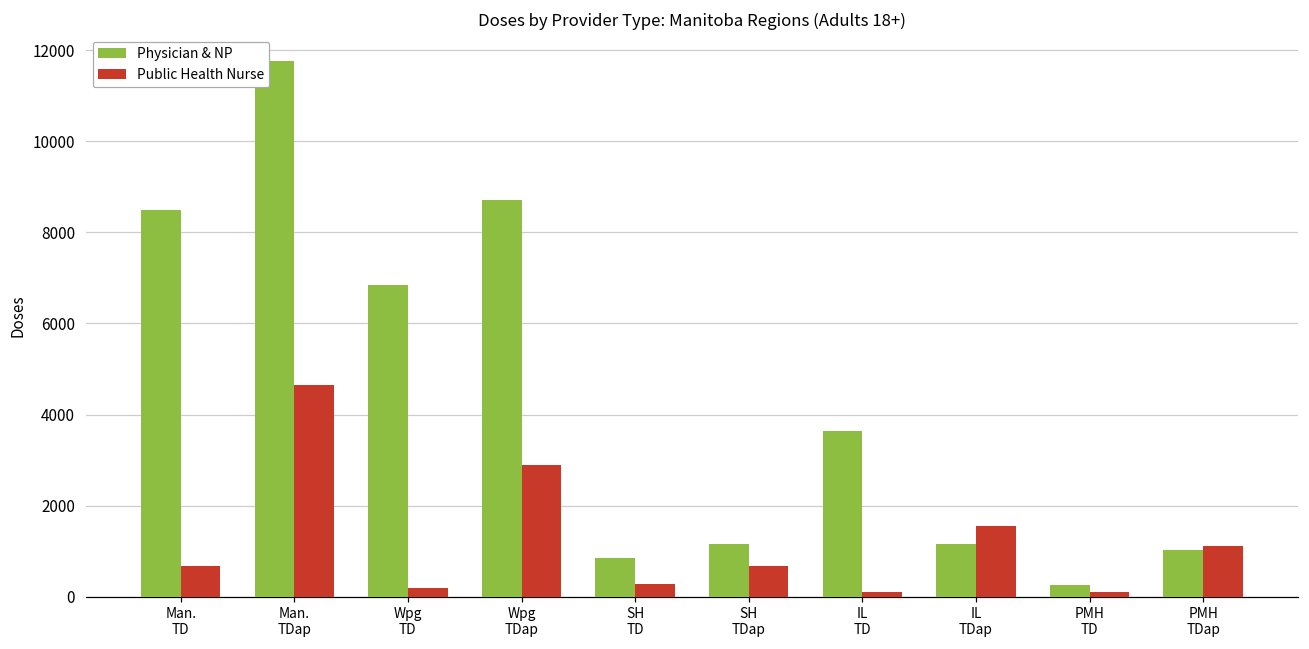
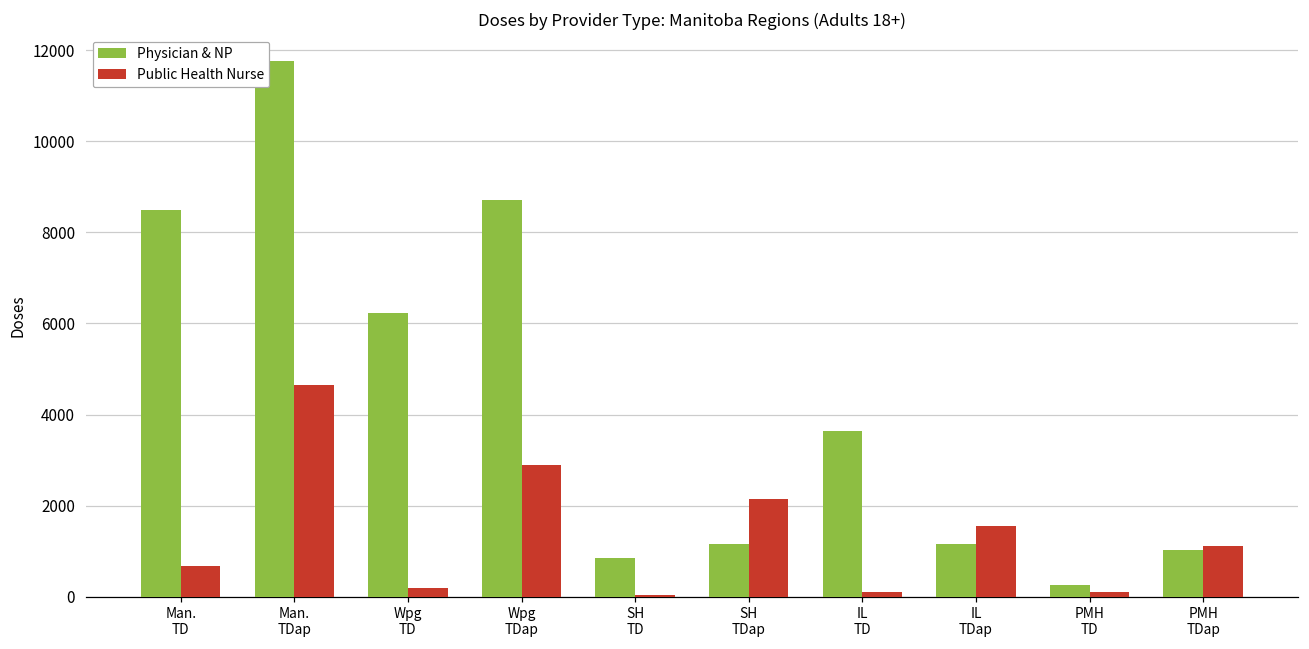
  {
    "Physician & NP": {
      "Man. TD": 8500,
      "Man. TDap": 11800,
-     "Wpg TD": 6900,
+     "Wpg TD": 6200,
      "Wpg TDap": 8700,
      "SH TD": 800,
      "SH TDap": 1200,
      "IL TD": 3600,
      "IL TDap": 1100,
      "PMH TD": 300,
      "PMH TDap": 1000
    },
    "Public Health Nurse": {
      "Man. TD": 700,
      "Man. TDap": 4700,
      "Wpg TD": 200,
      "Wpg TDap": 2900,
-     "SH TD": 300,
-     "SH TDap": 700,
+     "SH TD": 0,
+     "SH TDap": 2100,
      "IL TD": 100,
      "IL TDap": 1500,
      "PMH TD": 100,
      "PMH TDap": 1100
    }
  }
